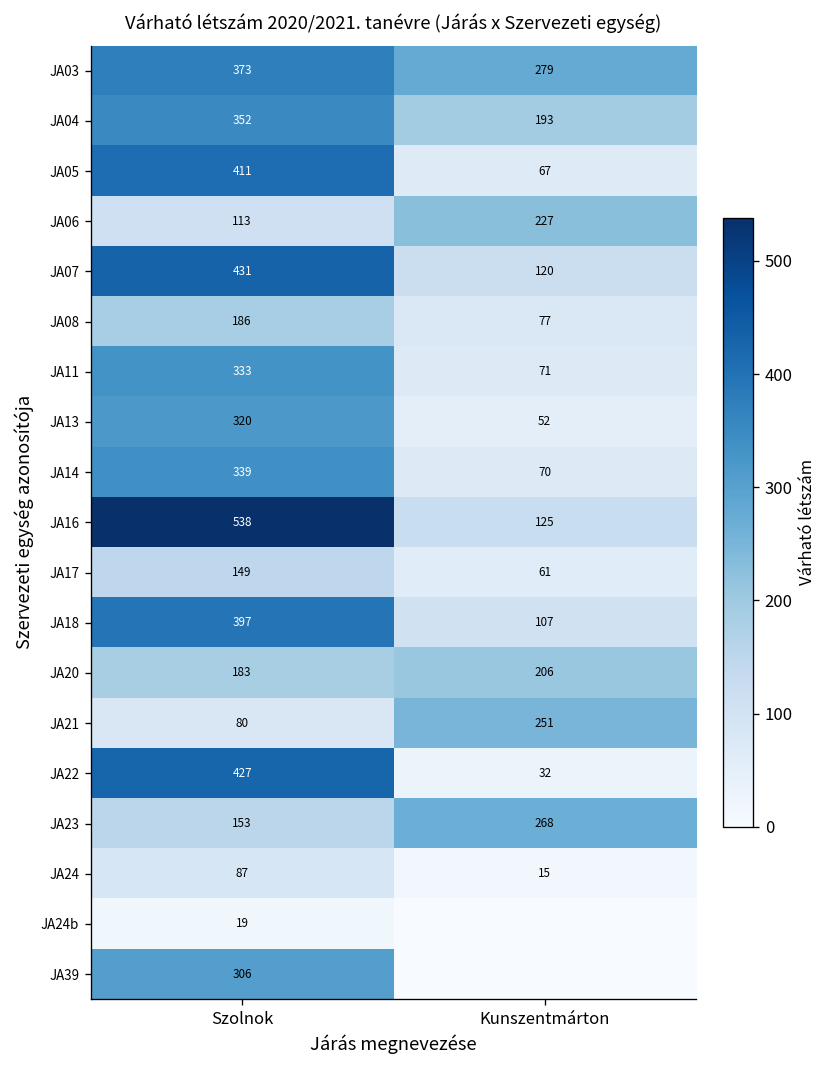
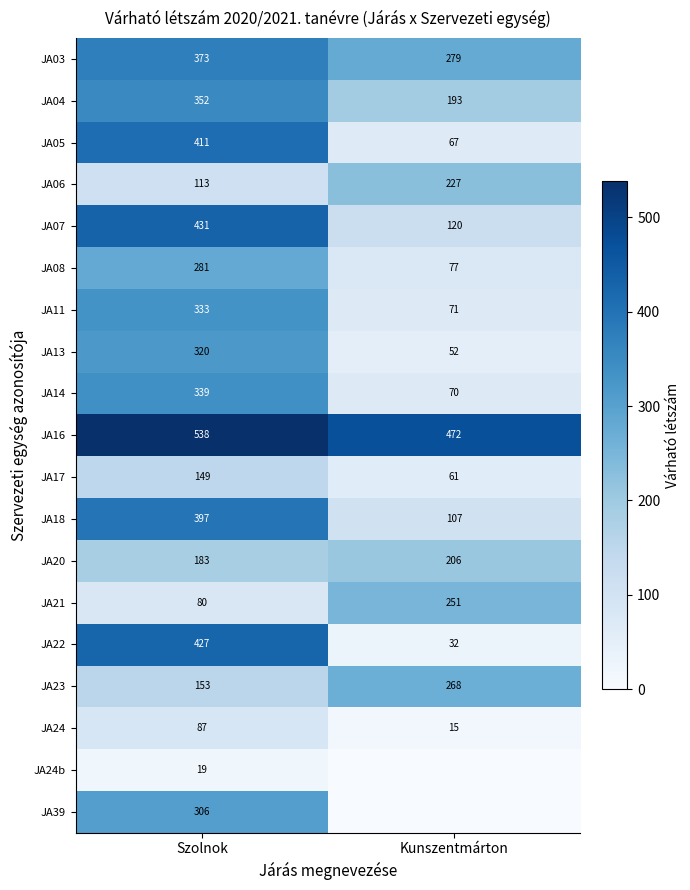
  {
    "JA03": {
      "Szolnok": 373,
      "Kunszentmárton": 279
    },
    "JA04": {
      "Szolnok": 352,
      "Kunszentmárton": 193
    },
    "JA05": {
      "Szolnok": 411,
      "Kunszentmárton": 67
    },
    "JA06": {
      "Szolnok": 113,
      "Kunszentmárton": 227
    },
    "JA07": {
      "Szolnok": 431,
      "Kunszentmárton": 120
    },
    "JA08": {
-     "Szolnok": 186,
+     "Szolnok": 281,
      "Kunszentmárton": 77
    },
    "JA11": {
      "Szolnok": 333,
      "Kunszentmárton": 71
    },
    "JA13": {
      "Szolnok": 320,
      "Kunszentmárton": 52
    },
    "JA14": {
      "Szolnok": 339,
      "Kunszentmárton": 70
    },
    "JA16": {
      "Szolnok": 538,
-     "Kunszentmárton": 125
+     "Kunszentmárton": 472
    },
    "JA17": {
      "Szolnok": 149,
      "Kunszentmárton": 61
    },
    "JA18": {
      "Szolnok": 397,
      "Kunszentmárton": 107
    },
    "JA20": {
      "Szolnok": 183,
      "Kunszentmárton": 206
    },
    "JA21": {
      "Szolnok": 80,
      "Kunszentmárton": 251
    },
    "JA22": {
      "Szolnok": 427,
      "Kunszentmárton": 32
    },
    "JA23": {
      "Szolnok": 153,
      "Kunszentmárton": 268
    },
    "JA24": {
      "Szolnok": 87,
      "Kunszentmárton": 15
    },
    "JA24b": {
      "Szolnok": 19
    },
    "JA39": {
      "Szolnok": 306
    }
  }
